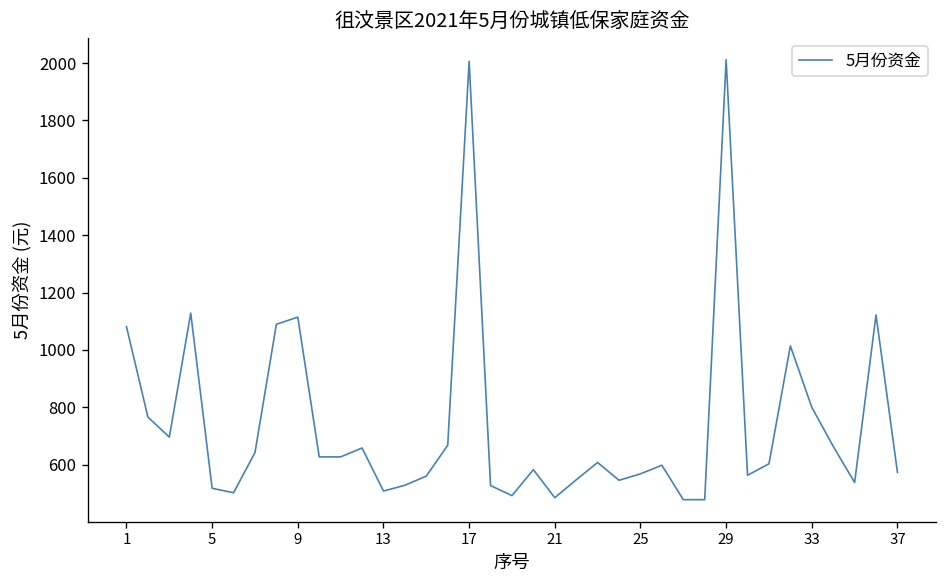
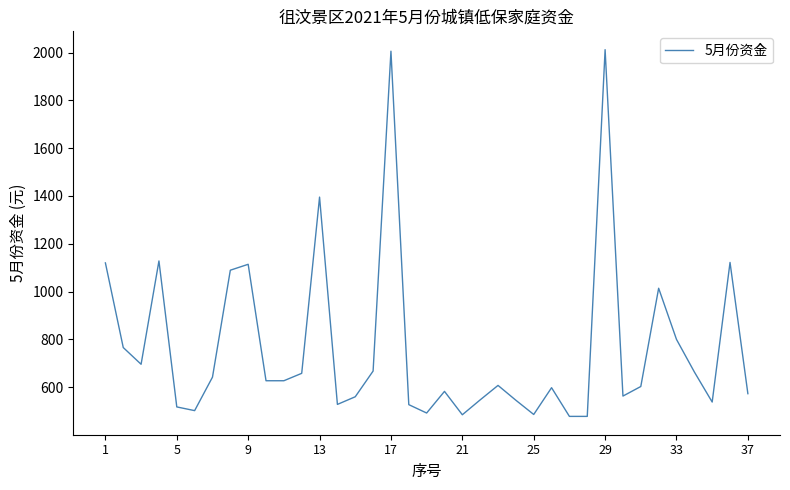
  {
-   "1": 1080,
+   "1": 1120,
    "5": 520,
    "9": 1110,
-   "13": 510,
+   "13": 1400,
    "17": 2010,
    "21": 480,
-   "25": 570,
+   "25": 490,
    "29": 2010,
    "33": 800,
    "37": 570
  }
